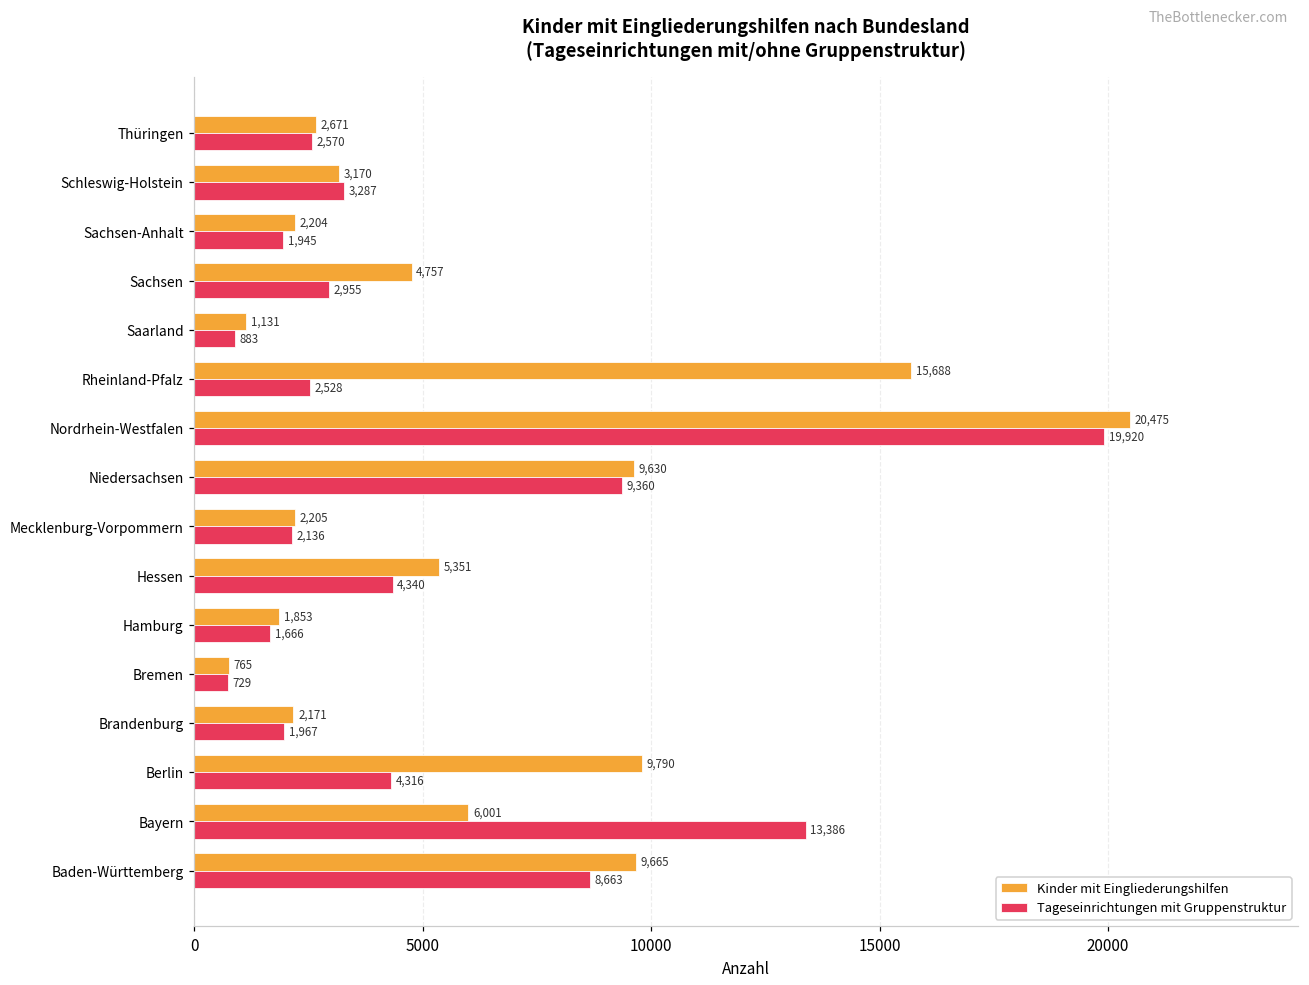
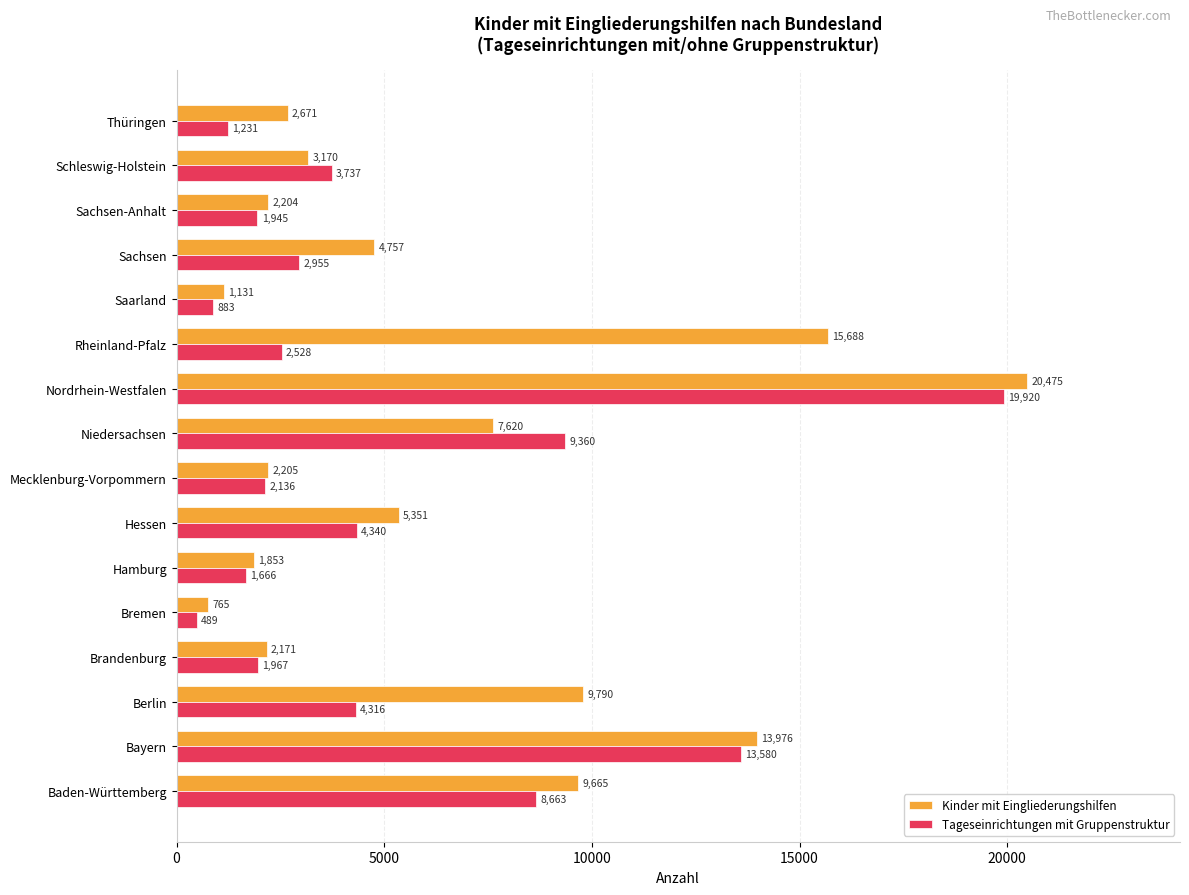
  {
    "Kinder mit Eingliederungshilfen": {
      "Thüringen": "2,671",
      "Schleswig-Holstein": "3,170",
      "Sachsen-Anhalt": "2,204",
      "Sachsen": "4,757",
      "Saarland": "1,131",
      "Rheinland-Pfalz": "15,688",
      "Nordrhein-Westfalen": "20,475",
-     "Niedersachsen": "9,630",
+     "Niedersachsen": "7,620",
      "Mecklenburg-Vorpommern": "2,205",
      "Hessen": "5,351",
      "Hamburg": "1,853",
      "Bremen": "765",
      "Brandenburg": "2,171",
      "Berlin": "9,790",
-     "Bayern": "6,001",
+     "Bayern": "13,976",
      "Baden-Württemberg": "9,665"
    },
    "Tageseinrichtungen mit Gruppenstruktur": {
-     "Thüringen": "2,570",
-     "Schleswig-Holstein": "3,287",
+     "Thüringen": "1,231",
+     "Schleswig-Holstein": "3,737",
      "Sachsen-Anhalt": "1,945",
      "Sachsen": "2,955",
      "Saarland": "883",
      "Rheinland-Pfalz": "2,528",
      "Nordrhein-Westfalen": "19,920",
      "Niedersachsen": "9,360",
      "Mecklenburg-Vorpommern": "2,136",
      "Hessen": "4,340",
      "Hamburg": "1,666",
-     "Bremen": "729",
+     "Bremen": "489",
      "Brandenburg": "1,967",
      "Berlin": "4,316",
-     "Bayern": "13,386",
+     "Bayern": "13,580",
      "Baden-Württemberg": "8,663"
    }
  }
